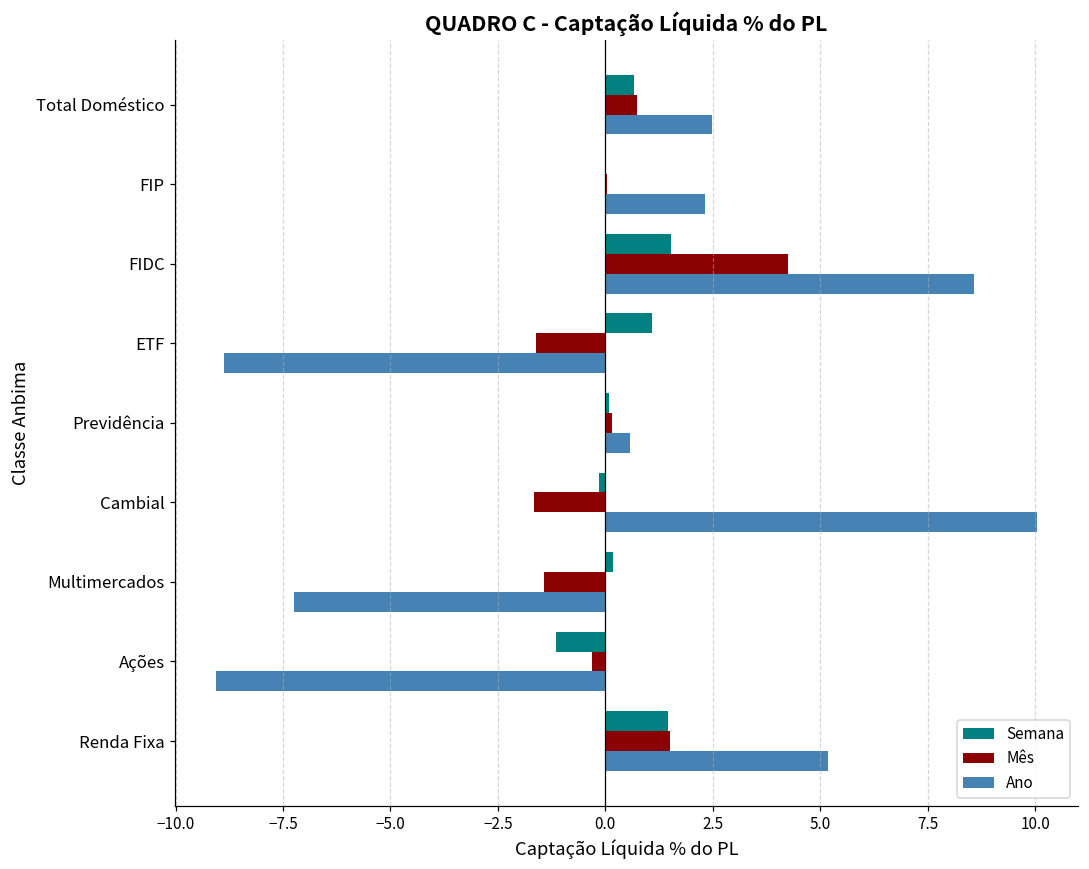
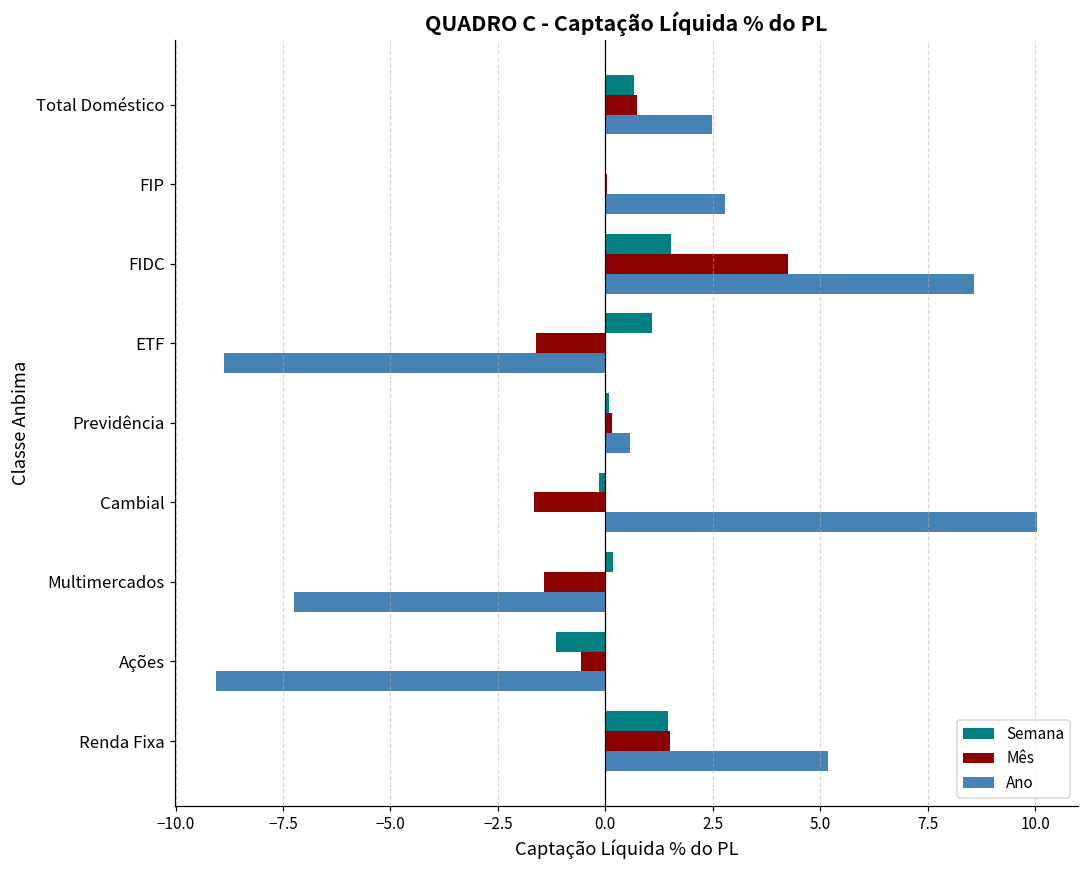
  {
    "Semana": {
      "Total Doméstico": 0.7,
      "FIDC": 1.5,
      "ETF": 1.1,
      "Previdência": 0.1,
      "Cambial": -0.1,
      "Multimercados": 0.2,
      "Ações": -1.1,
      "Renda Fixa": 1.5
    },
    "Mês": {
      "Total Doméstico": 0.7,
      "FIDC": 4.2,
      "ETF": -1.6,
      "Previdência": 0.2,
      "Cambial": -1.7,
      "Multimercados": -1.4,
-     "Ações": -0.3,
+     "Ações": -0.6,
      "Renda Fixa": 1.5
    },
    "Ano": {
      "Total Doméstico": 2.5,
-     "FIP": 2.3,
+     "FIP": 2.8,
      "FIDC": 8.6,
      "ETF": -8.9,
      "Previdência": 0.6,
      "Cambial": 10.0,
      "Multimercados": -7.2,
      "Ações": -9.1,
      "Renda Fixa": 5.2
    }
  }
